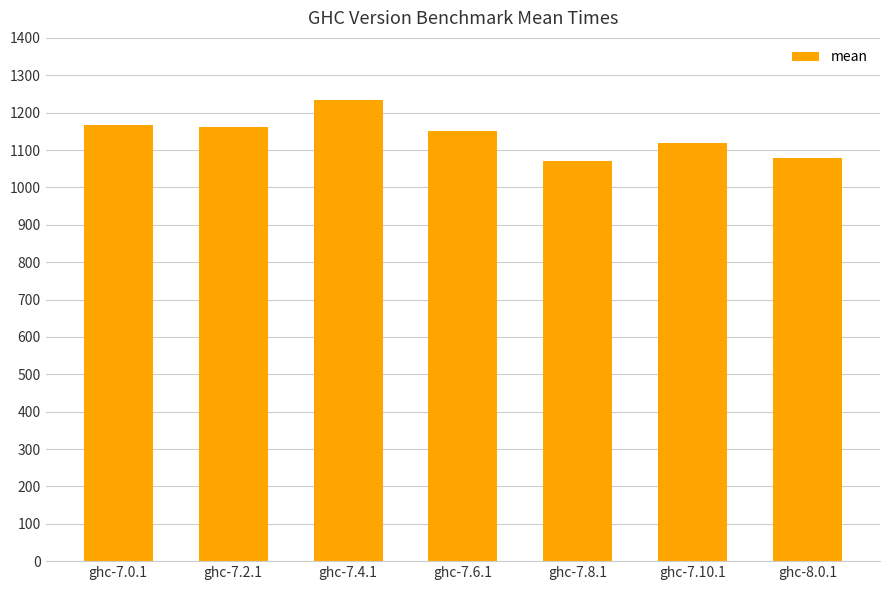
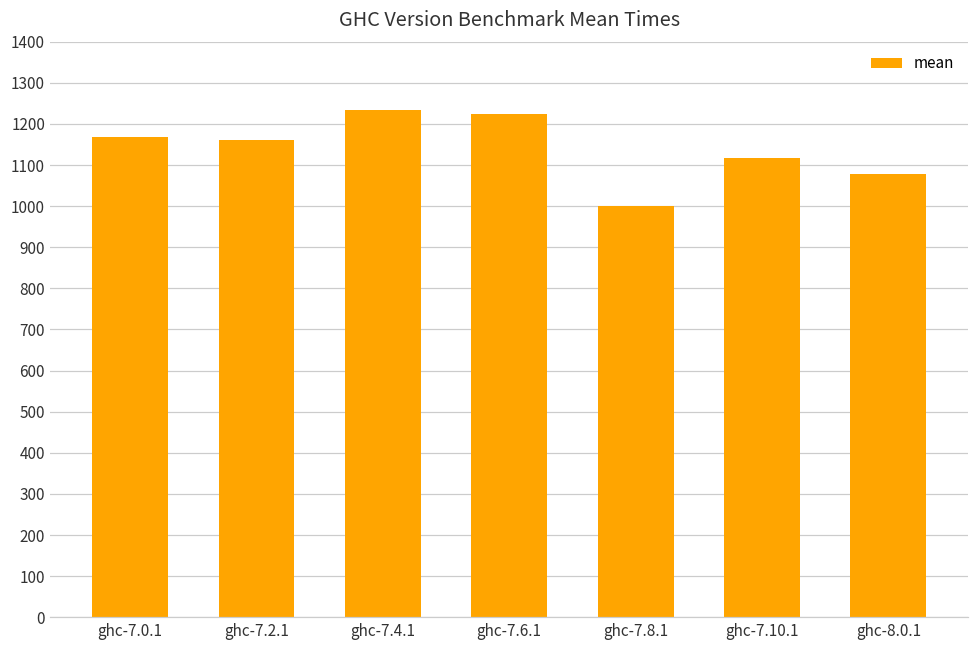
  {
    "ghc-7.0.1": 1170,
    "ghc-7.2.1": 1160,
    "ghc-7.4.1": 1230,
-   "ghc-7.6.1": 1150,
-   "ghc-7.8.1": 1070,
+   "ghc-7.6.1": 1220,
+   "ghc-7.8.1": 1000,
    "ghc-7.10.1": 1120,
    "ghc-8.0.1": 1080
  }
